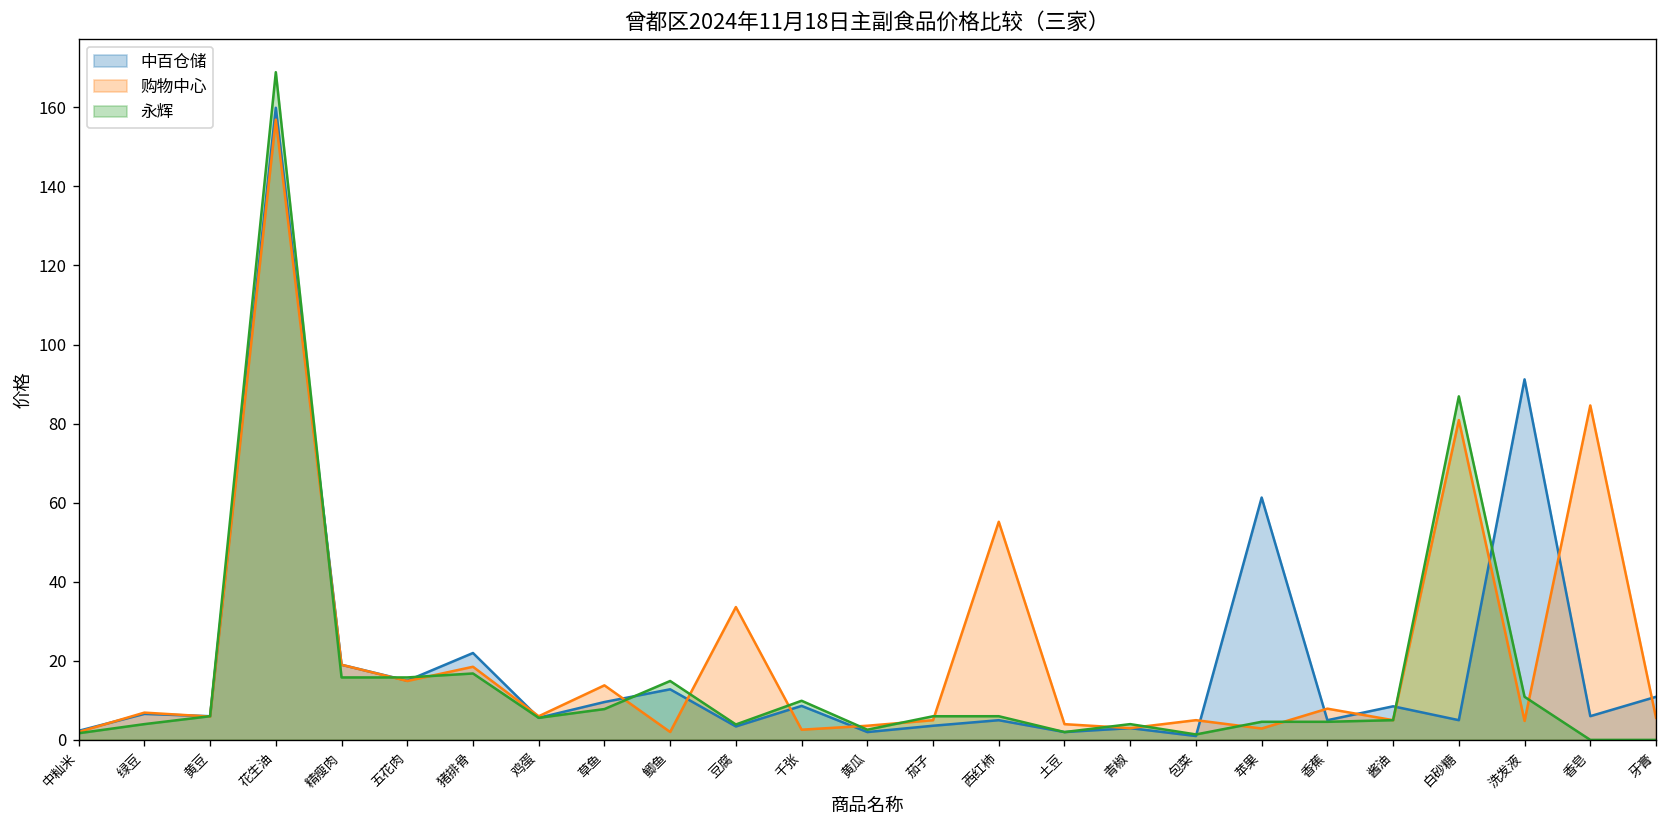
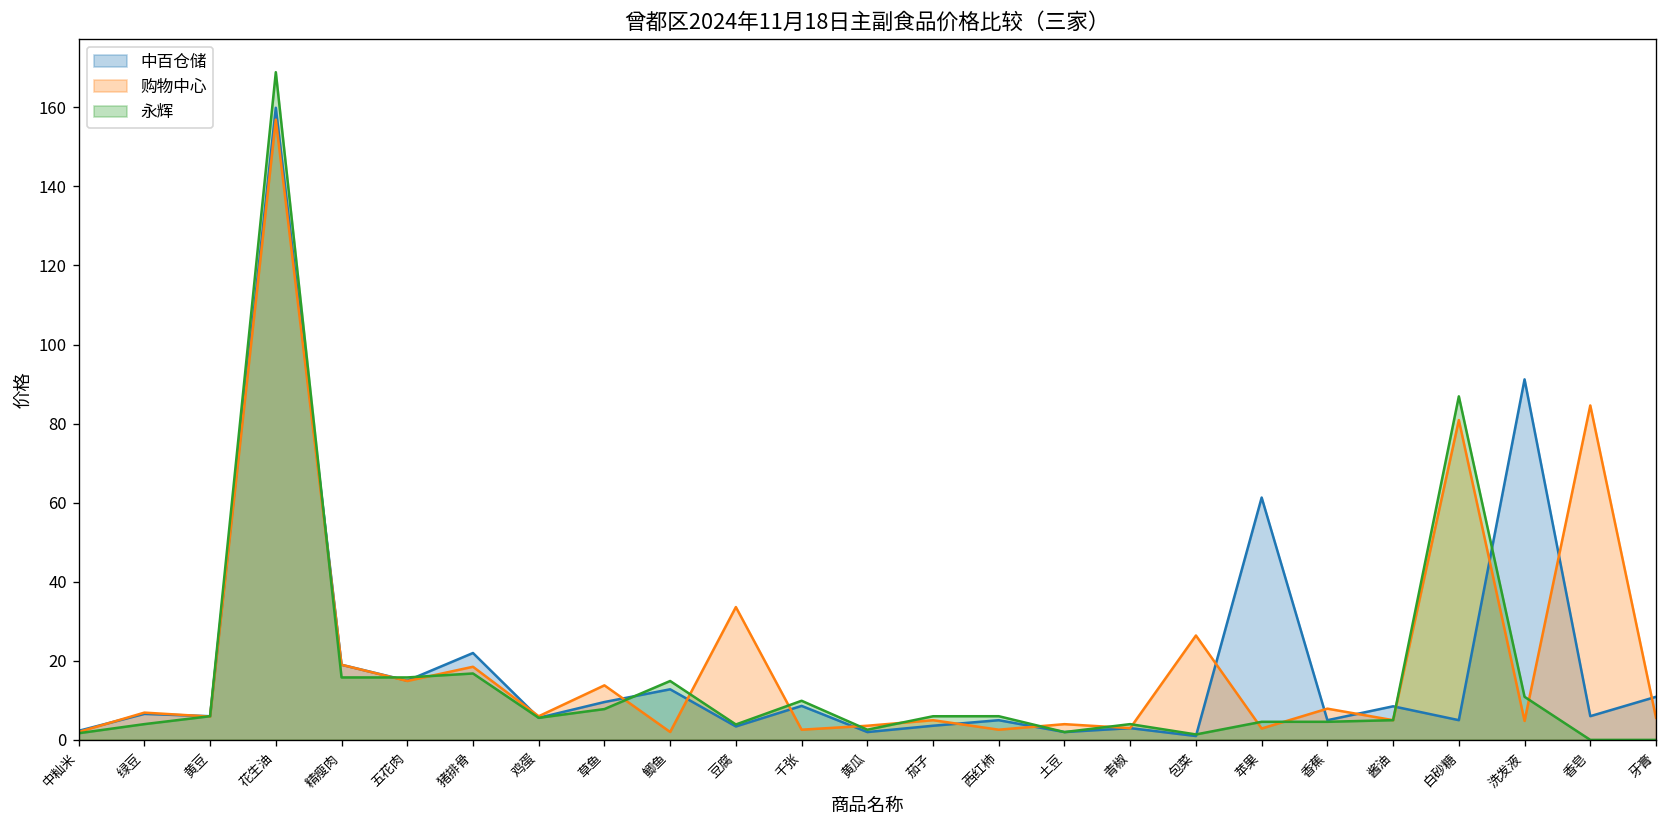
  {
    "中百仓储": {
      "花生油": 160,
      "猪排骨": 22,
      "草鱼": 10,
      "鲫鱼": 13,
      "千张": 9,
      "茄子": 4,
      "西红柿": 5,
      "苹果": 61,
      "酱油": 9,
      "白砂糖": 5,
      "洗发液": 91,
      "香皂": 6,
      "牙膏": 11
    },
    "购物中心": {
      "花生油": 157,
      "猪排骨": 19,
      "草鱼": 14,
      "鲫鱼": 2,
      "豆腐": 34,
      "千张": 3,
      "黄瓜": 4,
      "茄子": 5,
-     "西红柿": 55,
+     "西红柿": 3,
      "土豆": 4,
-     "包菜": 5,
+     "包菜": 26,
      "苹果": 3,
      "香蕉": 8,
      "白砂糖": 81,
      "洗发液": 5,
      "香皂": 85,
      "牙膏": 6
    },
    "永辉": {
      "绿豆": 4,
      "花生油": 169,
      "精瘦肉": 16,
      "五花肉": 16,
      "猪排骨": 17,
      "草鱼": 8,
      "鲫鱼": 15,
      "千张": 10,
      "茄子": 6,
      "西红柿": 6,
      "青椒": 4,
      "苹果": 5,
      "白砂糖": 87,
      "洗发液": 11,
      "香皂": 0,
      "牙膏": 0
    }
  }
